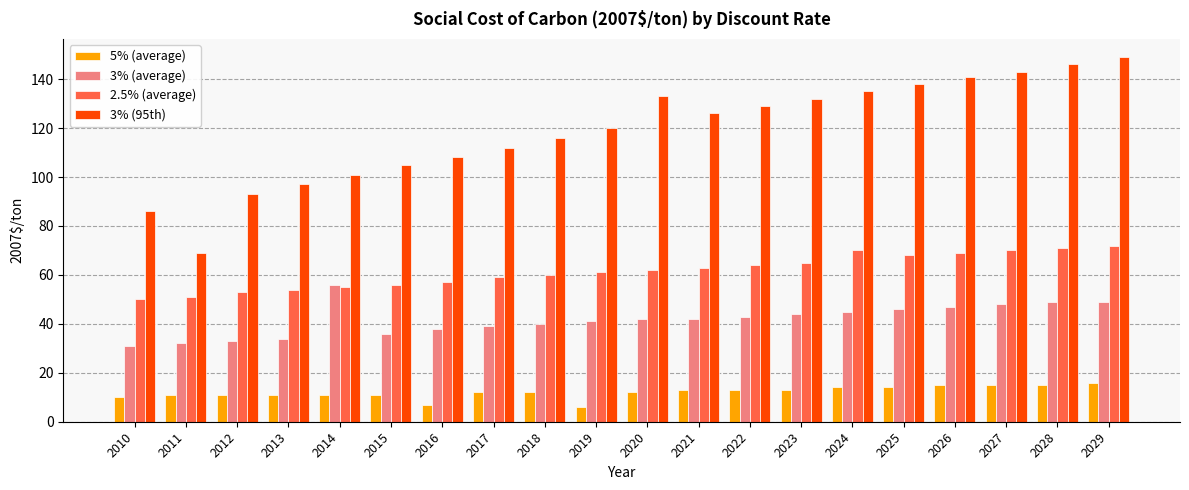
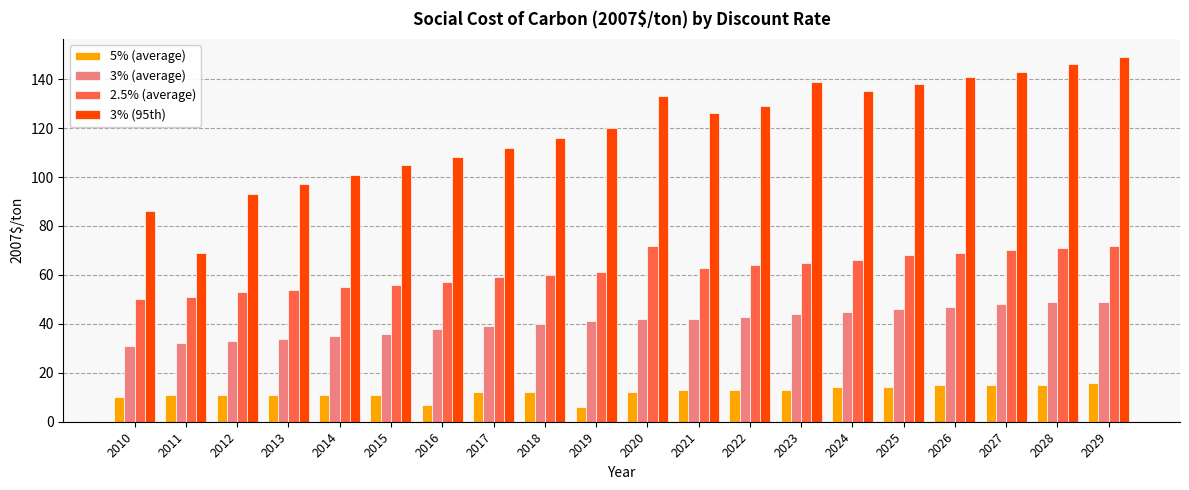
  {
    "5% (average)": {
      "2010": 10,
      "2011": 11,
      "2012": 11,
      "2013": 11,
      "2014": 11,
      "2015": 11,
      "2016": 7,
      "2017": 12,
      "2018": 12,
      "2019": 6,
      "2020": 12,
      "2021": 13,
      "2022": 13,
      "2023": 13,
      "2024": 14,
      "2025": 14,
      "2026": 15,
      "2027": 15,
      "2028": 15,
      "2029": 16
    },
    "3% (average)": {
      "2010": 31,
      "2011": 32,
      "2012": 33,
      "2013": 34,
-     "2014": 56,
+     "2014": 35,
      "2015": 36,
      "2016": 38,
      "2017": 39,
      "2018": 40,
      "2019": 41,
      "2020": 42,
      "2021": 42,
      "2022": 43,
      "2023": 44,
      "2024": 45,
      "2025": 46,
      "2026": 47,
      "2027": 48,
      "2028": 49,
      "2029": 49
    },
    "2.5% (average)": {
      "2010": 50,
      "2011": 51,
      "2012": 53,
      "2013": 54,
      "2014": 55,
      "2015": 56,
      "2016": 57,
      "2017": 59,
      "2018": 60,
      "2019": 61,
-     "2020": 62,
+     "2020": 72,
      "2021": 63,
      "2022": 64,
      "2023": 65,
-     "2024": 70,
+     "2024": 66,
      "2025": 68,
      "2026": 69,
      "2027": 70,
      "2028": 71,
      "2029": 72
    },
    "3% (95th)": {
      "2010": 86,
      "2011": 69,
      "2012": 93,
      "2013": 97,
      "2014": 101,
      "2015": 105,
      "2016": 108,
      "2017": 112,
      "2018": 116,
      "2019": 120,
      "2020": 133,
      "2021": 126,
      "2022": 129,
-     "2023": 132,
+     "2023": 139,
      "2024": 135,
      "2025": 138,
      "2026": 141,
      "2027": 143,
      "2028": 146,
      "2029": 149
    }
  }
